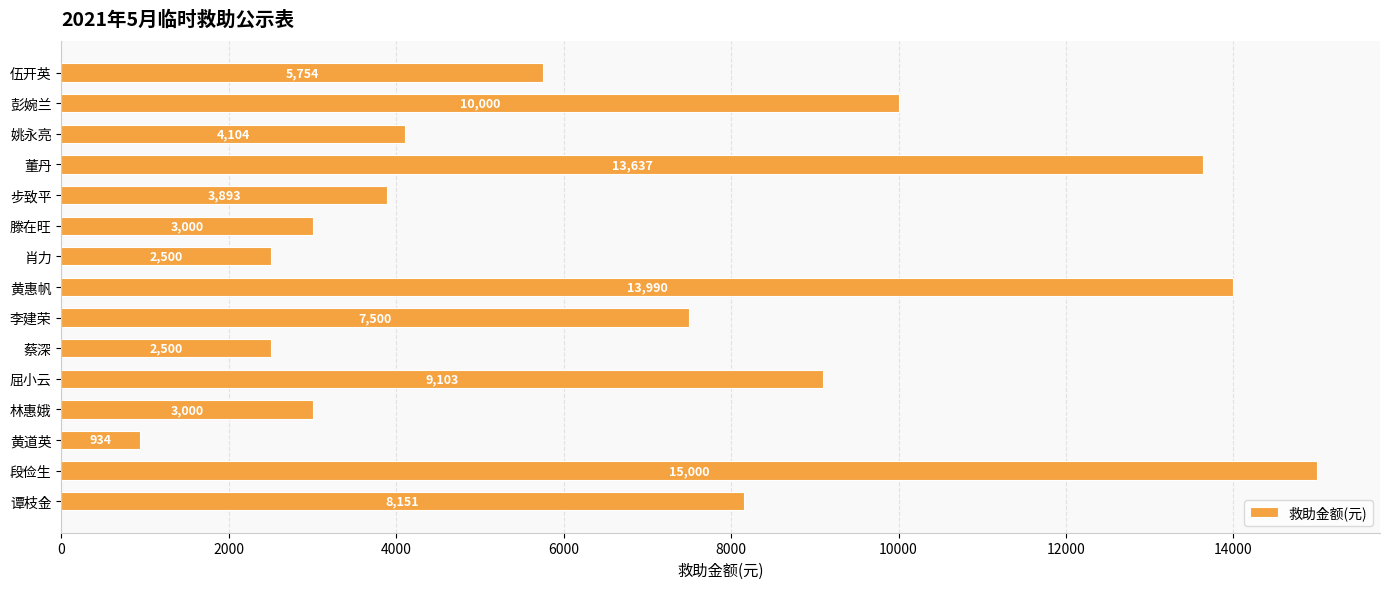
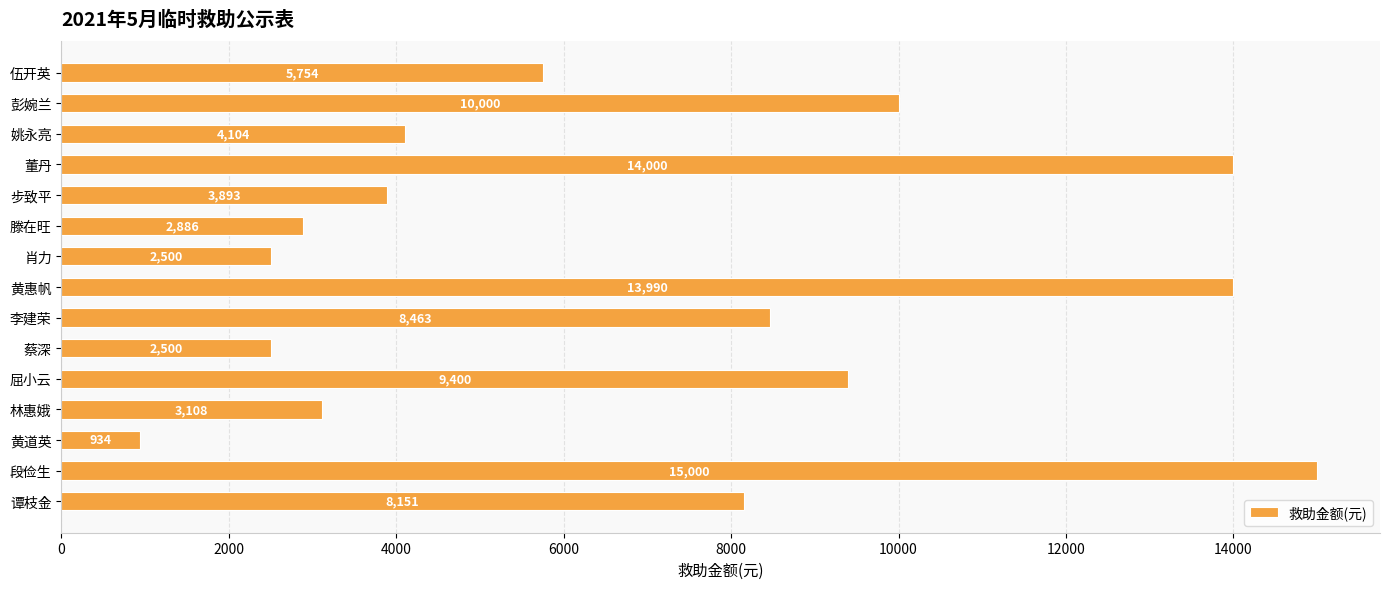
  {
    "伍开英": "5,754",
    "彭婉兰": "10,000",
    "姚永亮": "4,104",
-   "董丹": "13,637",
+   "董丹": "14,000",
    "步致平": "3,893",
-   "滕在旺": "3,000",
+   "滕在旺": "2,886",
    "肖力": "2,500",
    "黄惠帆": "13,990",
-   "李建荣": "7,500",
+   "李建荣": "8,463",
    "蔡深": "2,500",
-   "屈小云": "9,103",
-   "林惠娥": "3,000",
+   "屈小云": "9,400",
+   "林惠娥": "3,108",
    "黄道英": "934",
    "段俭生": "15,000",
    "谭枝金": "8,151"
  }
